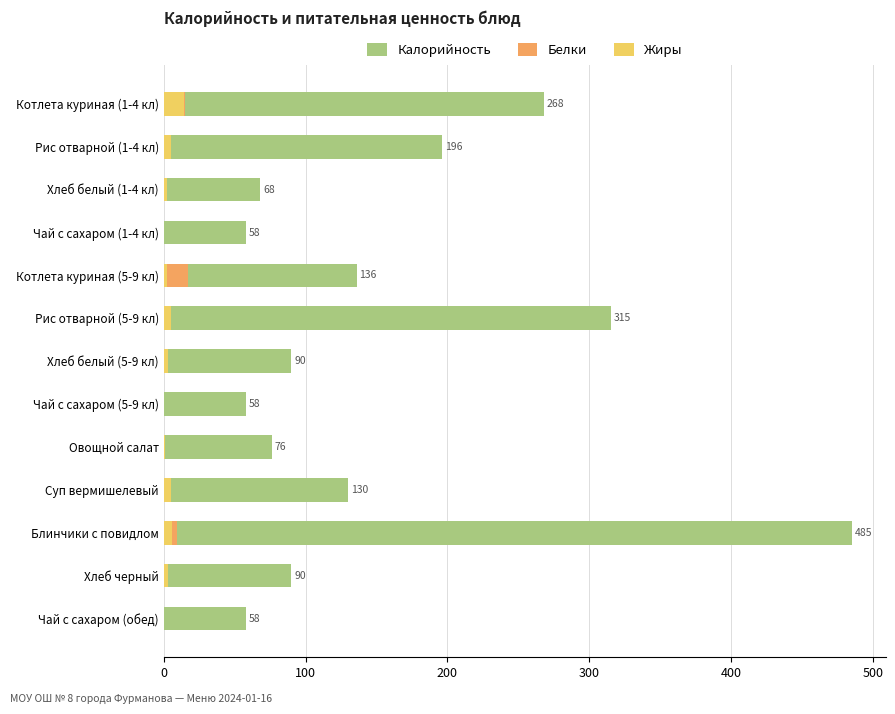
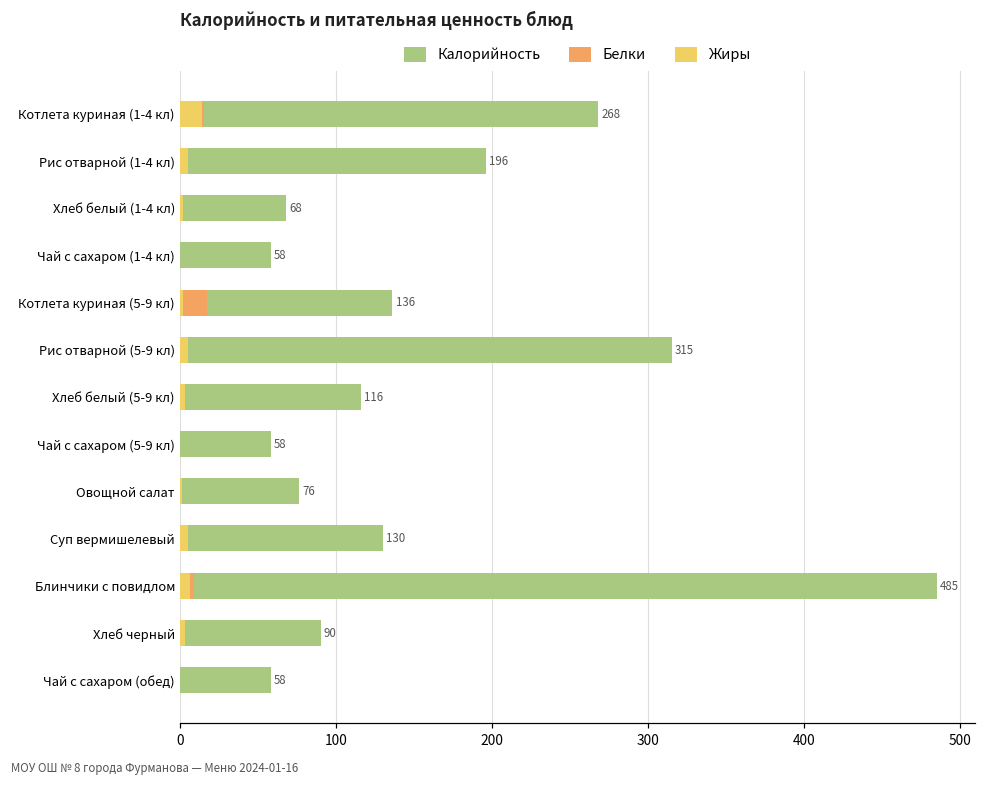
  {
    "Калорийность": {
      "Котлета куриная (1-4 кл)": 268,
      "Рис отварной (1-4 кл)": 196,
      "Хлеб белый (1-4 кл)": 68,
      "Чай с сахаром (1-4 кл)": 58,
      "Котлета куриная (5-9 кл)": 136,
      "Рис отварной (5-9 кл)": 315,
-     "Хлеб белый (5-9 кл)": 90,
+     "Хлеб белый (5-9 кл)": 116,
      "Чай с сахаром (5-9 кл)": 58,
      "Овощной салат": 76,
      "Суп вермишелевый": 130,
      "Блинчики с повидлом": 485,
      "Хлеб черный": 90,
      "Чай с сахаром (обед)": 58
    }
  }
